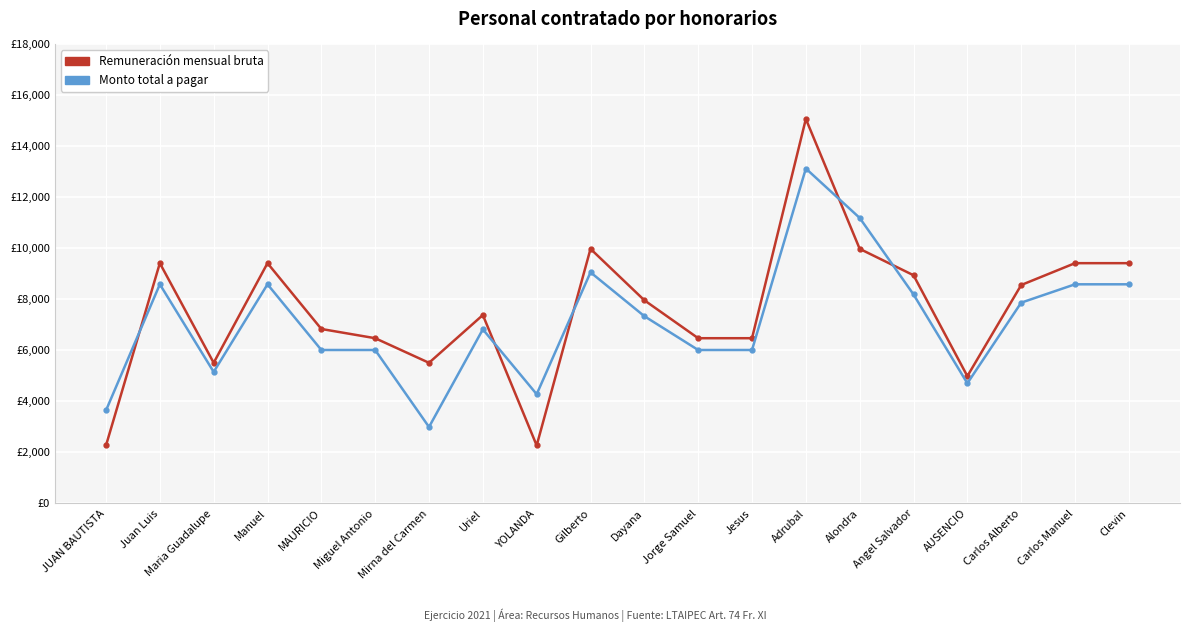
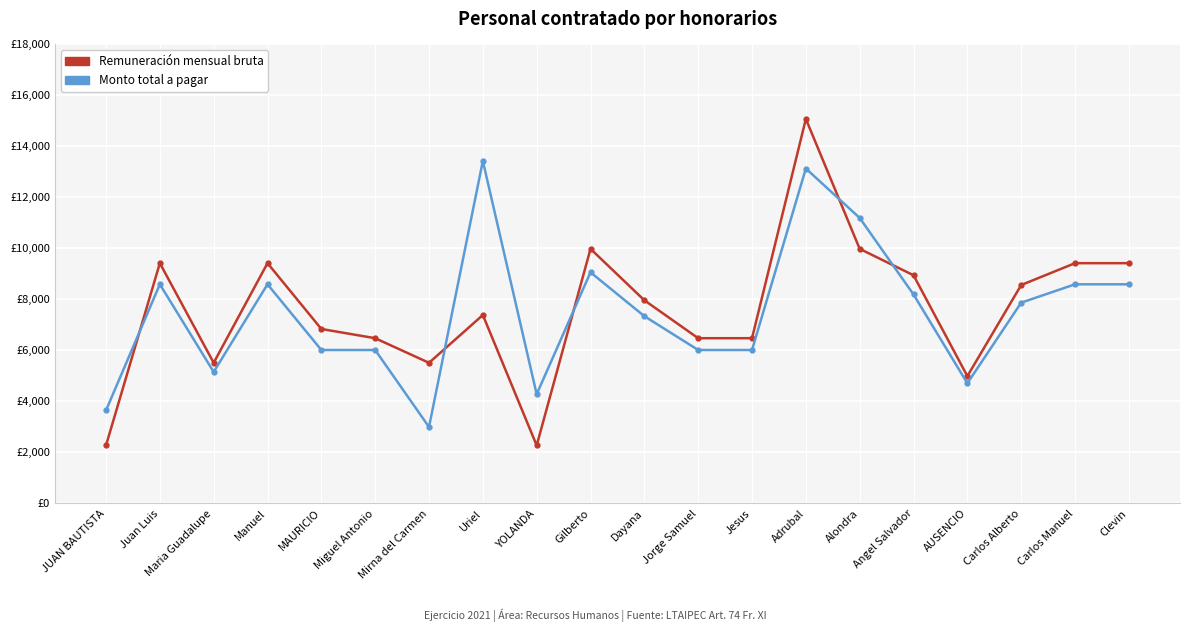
  {
    "Remuneración mensual bruta": {
      "JUAN BAUTISTA": "£2,300",
      "Juan Luis": "£9,400",
      "Maria Guadalupe": "£5,500",
      "Manuel": "£9,400",
      "MAURICIO": "£6,800",
      "Miguel Antonio": "£6,500",
      "Mirna del Carmen": "£5,500",
      "Uriel": "£7,400",
      "YOLANDA": "£2,300",
      "Gilberto": "£10,000",
      "Dayana": "£8,000",
      "Jorge Samuel": "£6,500",
      "Jesus": "£6,500",
      "Adrubal": "£15,100",
      "Alondra": "£10,000",
      "Angel Salvador": "£8,900",
      "AUSENCIO": "£5,000",
      "Carlos Alberto": "£8,600",
      "Carlos Manuel": "£9,400",
      "Clevin": "£9,400"
    },
    "Monto total a pagar": {
      "JUAN BAUTISTA": "£3,600",
      "Juan Luis": "£8,600",
      "Maria Guadalupe": "£5,200",
      "Manuel": "£8,600",
      "MAURICIO": "£6,000",
      "Miguel Antonio": "£6,000",
      "Mirna del Carmen": "£3,000",
-     "Uriel": "£6,800",
+     "Uriel": "£13,400",
      "YOLANDA": "£4,300",
      "Gilberto": "£9,100",
      "Dayana": "£7,300",
      "Jorge Samuel": "£6,000",
      "Jesus": "£6,000",
      "Adrubal": "£13,100",
      "Alondra": "£11,200",
      "Angel Salvador": "£8,200",
      "AUSENCIO": "£4,700",
      "Carlos Alberto": "£7,900",
      "Carlos Manuel": "£8,600",
      "Clevin": "£8,600"
    }
  }
